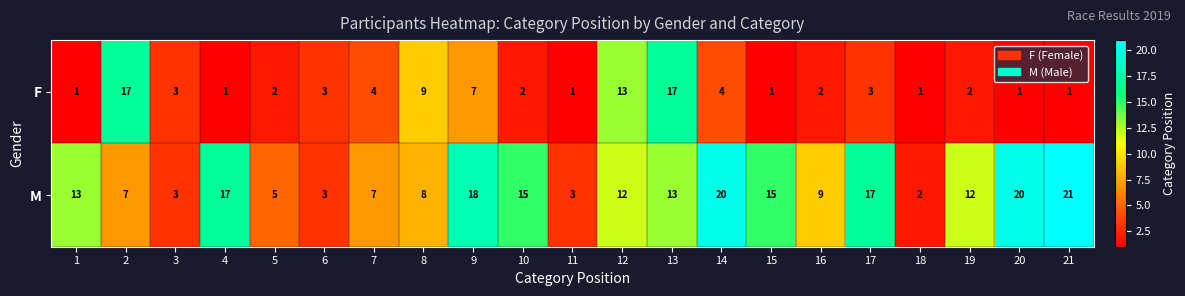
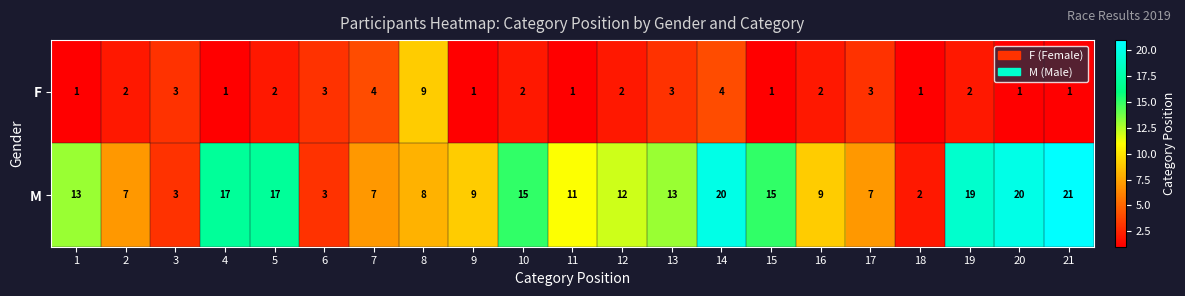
  {
    "F": {
      "1": 1,
-     "2": 17,
+     "2": 2,
      "3": 3,
      "4": 1,
      "5": 2,
      "6": 3,
      "7": 4,
      "8": 9,
-     "9": 7,
+     "9": 1,
      "10": 2,
      "11": 1,
-     "12": 13,
-     "13": 17,
+     "12": 2,
+     "13": 3,
      "14": 4,
      "15": 1,
      "16": 2,
      "17": 3,
      "18": 1,
      "19": 2,
      "20": 1,
      "21": 1
    },
    "M": {
      "1": 13,
      "2": 7,
      "3": 3,
      "4": 17,
-     "5": 5,
+     "5": 17,
      "6": 3,
      "7": 7,
      "8": 8,
-     "9": 18,
+     "9": 9,
      "10": 15,
-     "11": 3,
+     "11": 11,
      "12": 12,
      "13": 13,
      "14": 20,
      "15": 15,
      "16": 9,
-     "17": 17,
+     "17": 7,
      "18": 2,
-     "19": 12,
+     "19": 19,
      "20": 20,
      "21": 21
    }
  }
